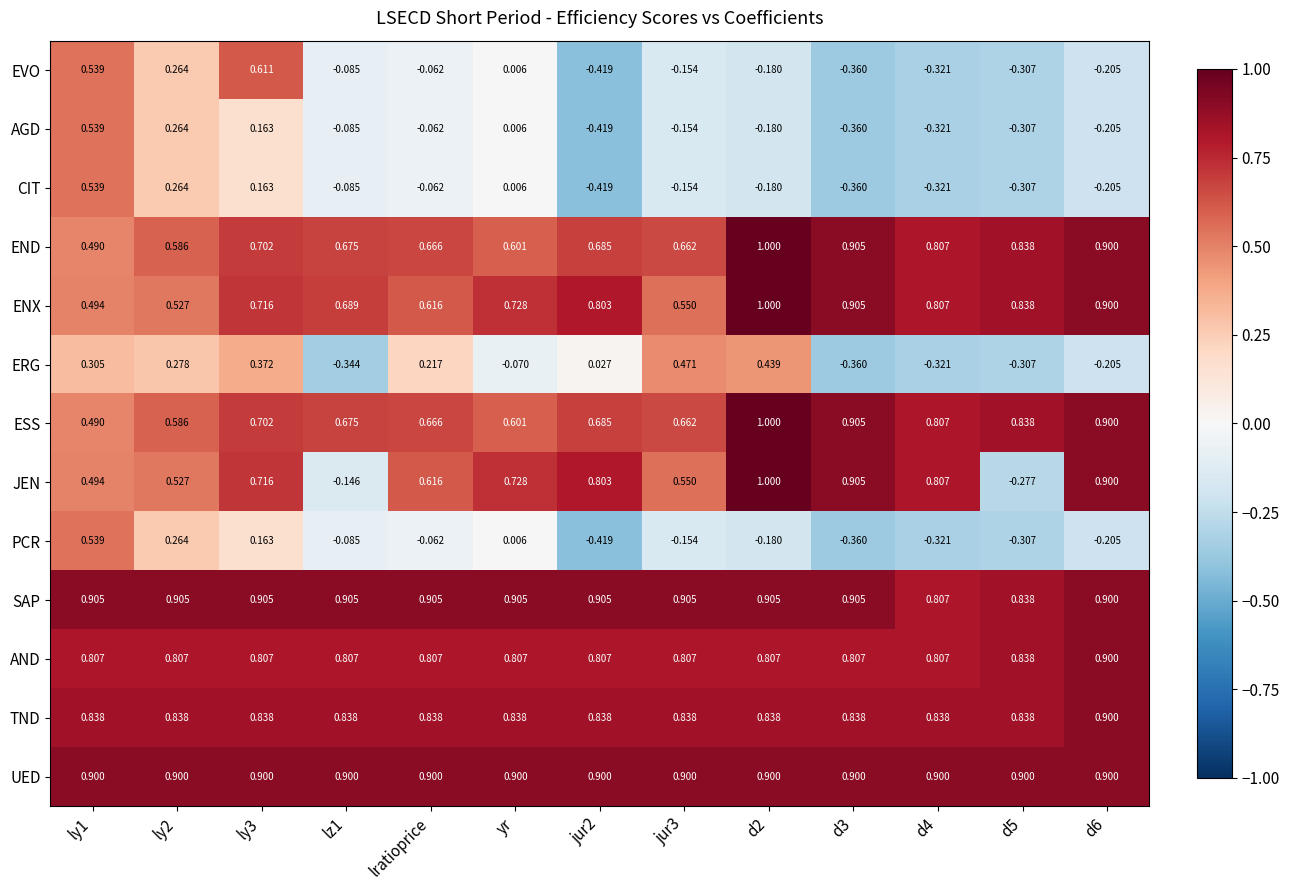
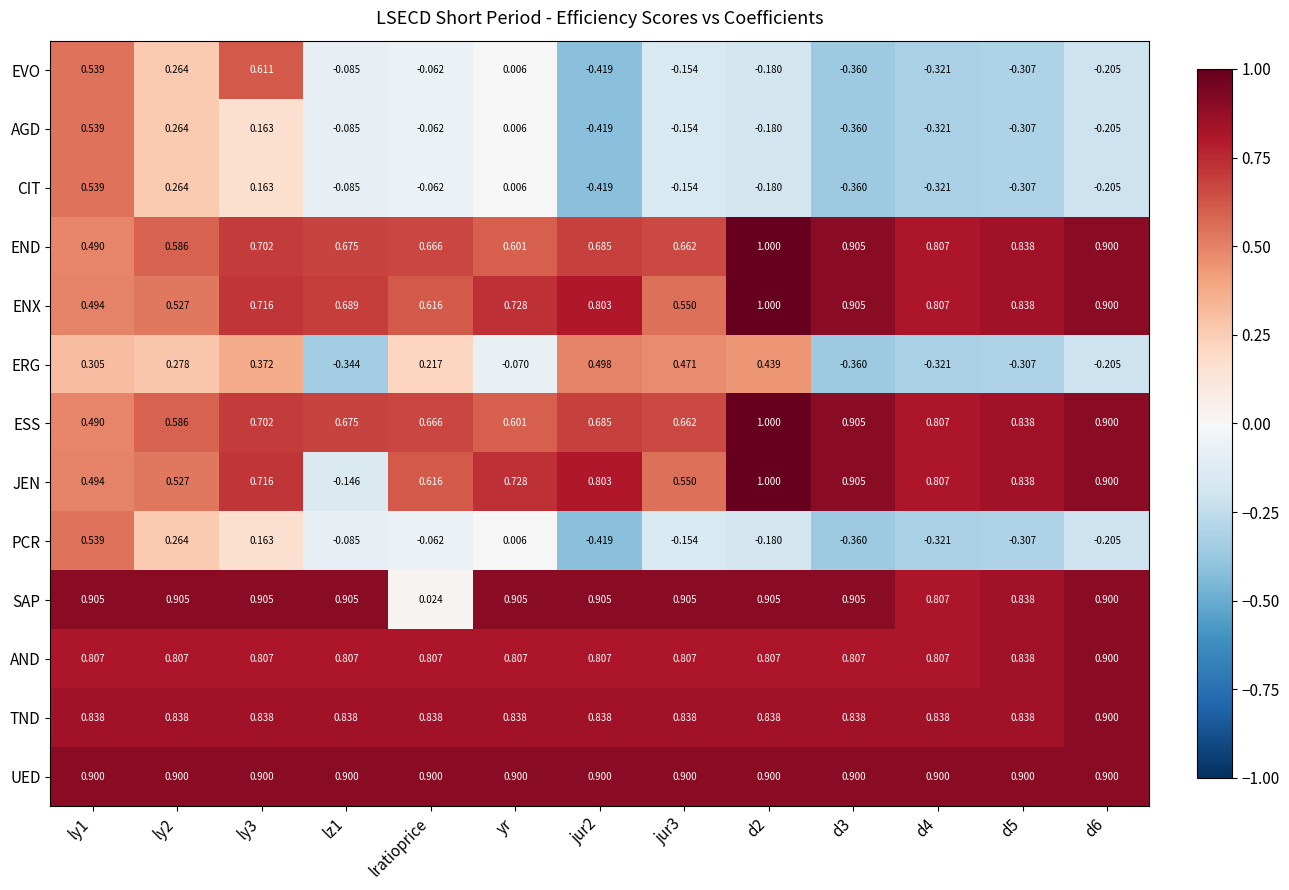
  {
    "EVO": {
      "ly1": 0.539,
      "ly2": 0.264,
      "ly3": 0.611,
      "lz1": -0.085,
      "lratioprice": -0.062,
      "yr": 0.006,
      "jur2": -0.419,
      "jur3": -0.154,
      "d2": -0.180,
      "d3": -0.360,
      "d4": -0.321,
      "d5": -0.307,
      "d6": -0.205
    },
    "AGD": {
      "ly1": 0.539,
      "ly2": 0.264,
      "ly3": 0.163,
      "lz1": -0.085,
      "lratioprice": -0.062,
      "yr": 0.006,
      "jur2": -0.419,
      "jur3": -0.154,
      "d2": -0.180,
      "d3": -0.360,
      "d4": -0.321,
      "d5": -0.307,
      "d6": -0.205
    },
    "CIT": {
      "ly1": 0.539,
      "ly2": 0.264,
      "ly3": 0.163,
      "lz1": -0.085,
      "lratioprice": -0.062,
      "yr": 0.006,
      "jur2": -0.419,
      "jur3": -0.154,
      "d2": -0.180,
      "d3": -0.360,
      "d4": -0.321,
      "d5": -0.307,
      "d6": -0.205
    },
    "END": {
      "ly1": 0.490,
      "ly2": 0.586,
      "ly3": 0.702,
      "lz1": 0.675,
      "lratioprice": 0.666,
      "yr": 0.601,
      "jur2": 0.685,
      "jur3": 0.662,
      "d2": 1.000,
      "d3": 0.905,
      "d4": 0.807,
      "d5": 0.838,
      "d6": 0.900
    },
    "ENX": {
      "ly1": 0.494,
      "ly2": 0.527,
      "ly3": 0.716,
      "lz1": 0.689,
      "lratioprice": 0.616,
      "yr": 0.728,
      "jur2": 0.803,
      "jur3": 0.550,
      "d2": 1.000,
      "d3": 0.905,
      "d4": 0.807,
      "d5": 0.838,
      "d6": 0.900
    },
    "ERG": {
      "ly1": 0.305,
      "ly2": 0.278,
      "ly3": 0.372,
      "lz1": -0.344,
      "lratioprice": 0.217,
      "yr": -0.070,
-     "jur2": 0.027,
+     "jur2": 0.498,
      "jur3": 0.471,
      "d2": 0.439,
      "d3": -0.360,
      "d4": -0.321,
      "d5": -0.307,
      "d6": -0.205
    },
    "ESS": {
      "ly1": 0.490,
      "ly2": 0.586,
      "ly3": 0.702,
      "lz1": 0.675,
      "lratioprice": 0.666,
      "yr": 0.601,
      "jur2": 0.685,
      "jur3": 0.662,
      "d2": 1.000,
      "d3": 0.905,
      "d4": 0.807,
      "d5": 0.838,
      "d6": 0.900
    },
    "JEN": {
      "ly1": 0.494,
      "ly2": 0.527,
      "ly3": 0.716,
      "lz1": -0.146,
      "lratioprice": 0.616,
      "yr": 0.728,
      "jur2": 0.803,
      "jur3": 0.550,
      "d2": 1.000,
      "d3": 0.905,
      "d4": 0.807,
-     "d5": -0.277,
+     "d5": 0.838,
      "d6": 0.900
    },
    "PCR": {
      "ly1": 0.539,
      "ly2": 0.264,
      "ly3": 0.163,
      "lz1": -0.085,
      "lratioprice": -0.062,
      "yr": 0.006,
      "jur2": -0.419,
      "jur3": -0.154,
      "d2": -0.180,
      "d3": -0.360,
      "d4": -0.321,
      "d5": -0.307,
      "d6": -0.205
    },
    "SAP": {
      "ly1": 0.905,
      "ly2": 0.905,
      "ly3": 0.905,
      "lz1": 0.905,
-     "lratioprice": 0.905,
+     "lratioprice": 0.024,
      "yr": 0.905,
      "jur2": 0.905,
      "jur3": 0.905,
      "d2": 0.905,
      "d3": 0.905,
      "d4": 0.807,
      "d5": 0.838,
      "d6": 0.900
    },
    "AND": {
      "ly1": 0.807,
      "ly2": 0.807,
      "ly3": 0.807,
      "lz1": 0.807,
      "lratioprice": 0.807,
      "yr": 0.807,
      "jur2": 0.807,
      "jur3": 0.807,
      "d2": 0.807,
      "d3": 0.807,
      "d4": 0.807,
      "d5": 0.838,
      "d6": 0.900
    },
    "TND": {
      "ly1": 0.838,
      "ly2": 0.838,
      "ly3": 0.838,
      "lz1": 0.838,
      "lratioprice": 0.838,
      "yr": 0.838,
      "jur2": 0.838,
      "jur3": 0.838,
      "d2": 0.838,
      "d3": 0.838,
      "d4": 0.838,
      "d5": 0.838,
      "d6": 0.900
    },
    "UED": {
      "ly1": 0.900,
      "ly2": 0.900,
      "ly3": 0.900,
      "lz1": 0.900,
      "lratioprice": 0.900,
      "yr": 0.900,
      "jur2": 0.900,
      "jur3": 0.900,
      "d2": 0.900,
      "d3": 0.900,
      "d4": 0.900,
      "d5": 0.900,
      "d6": 0.900
    }
  }
